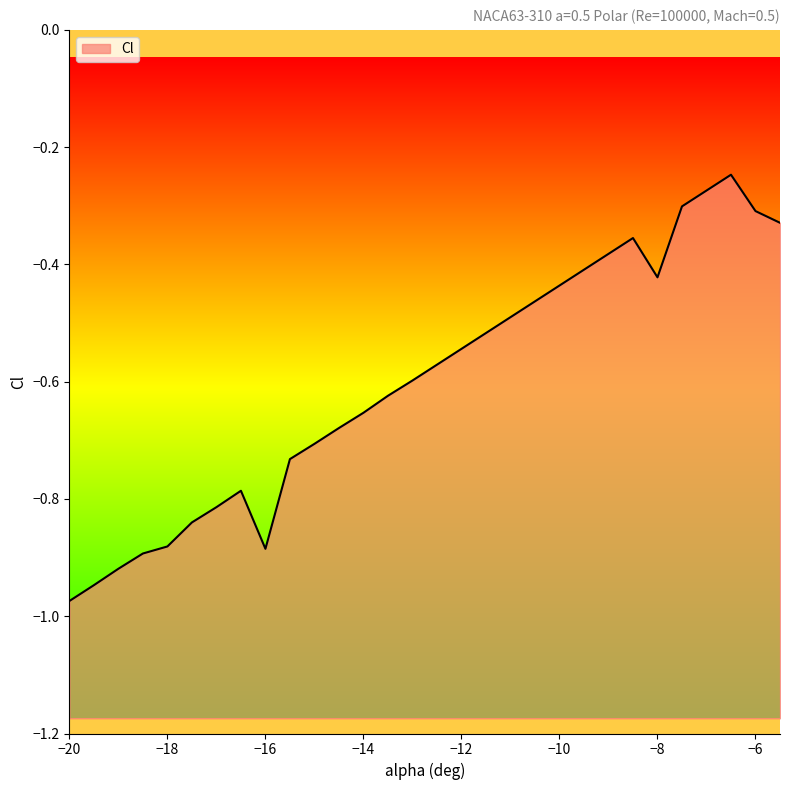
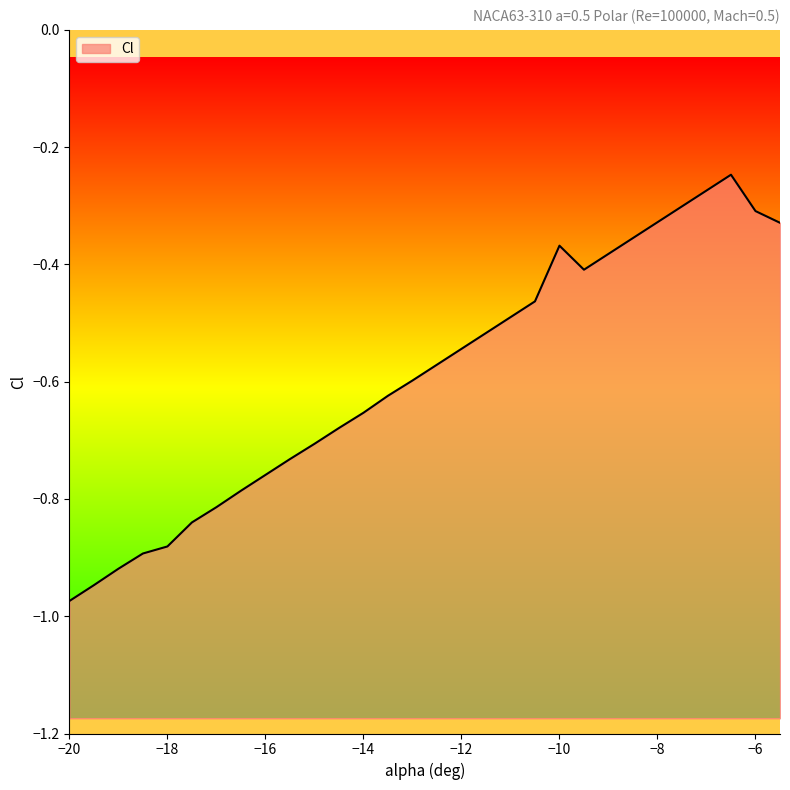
  {
    "−20": -0.97,
    "−18": -0.88,
-   "−16": -0.89,
+   "−16": -0.76,
    "−14": -0.65,
    "−12": -0.54,
-   "−10": -0.44,
-   "−8": -0.42,
+   "−10": -0.37,
+   "−8": -0.33,
    "−6": -0.31
  }
